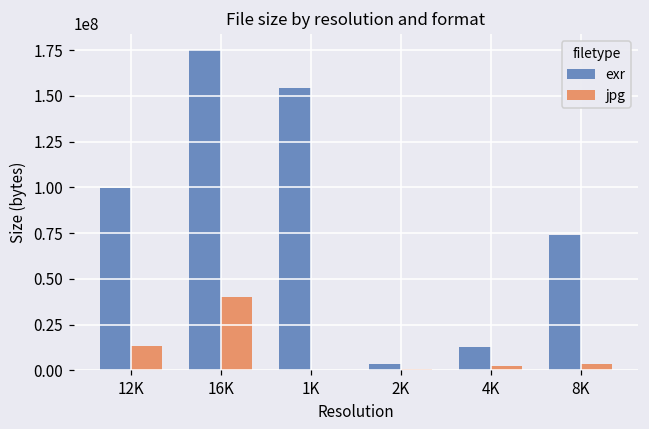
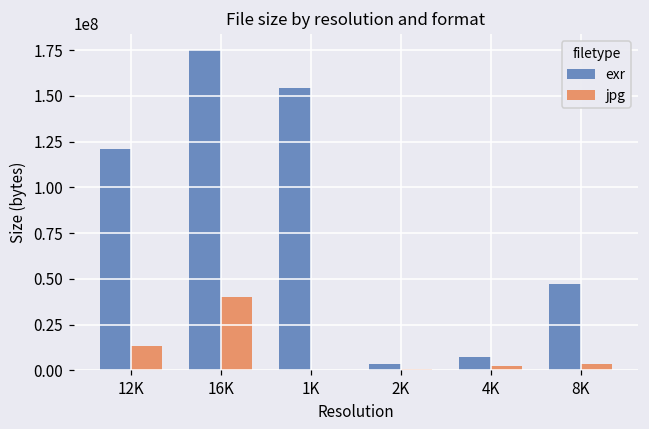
  {
    "exr": {
-     "12K": 100000000,
+     "12K": 121000000,
      "16K": 175000000,
      "1K": 154000000,
      "2K": 3000000,
-     "4K": 13000000,
-     "8K": 74000000
+     "4K": 7000000,
+     "8K": 47000000
    },
    "jpg": {
      "12K": 13000000,
      "16K": 40000000,
      "4K": 3000000,
      "8K": 4000000
    }
  }
